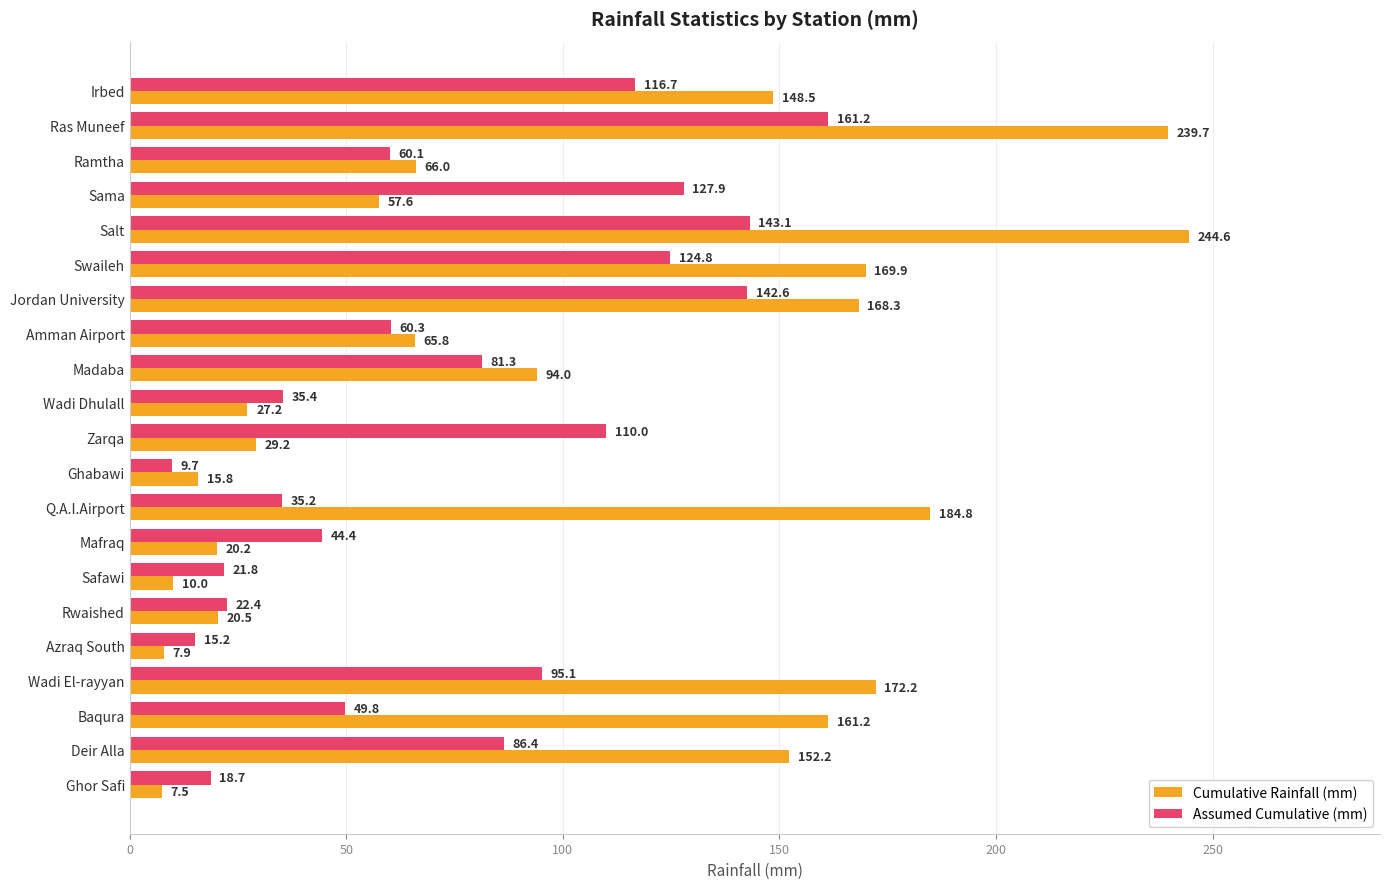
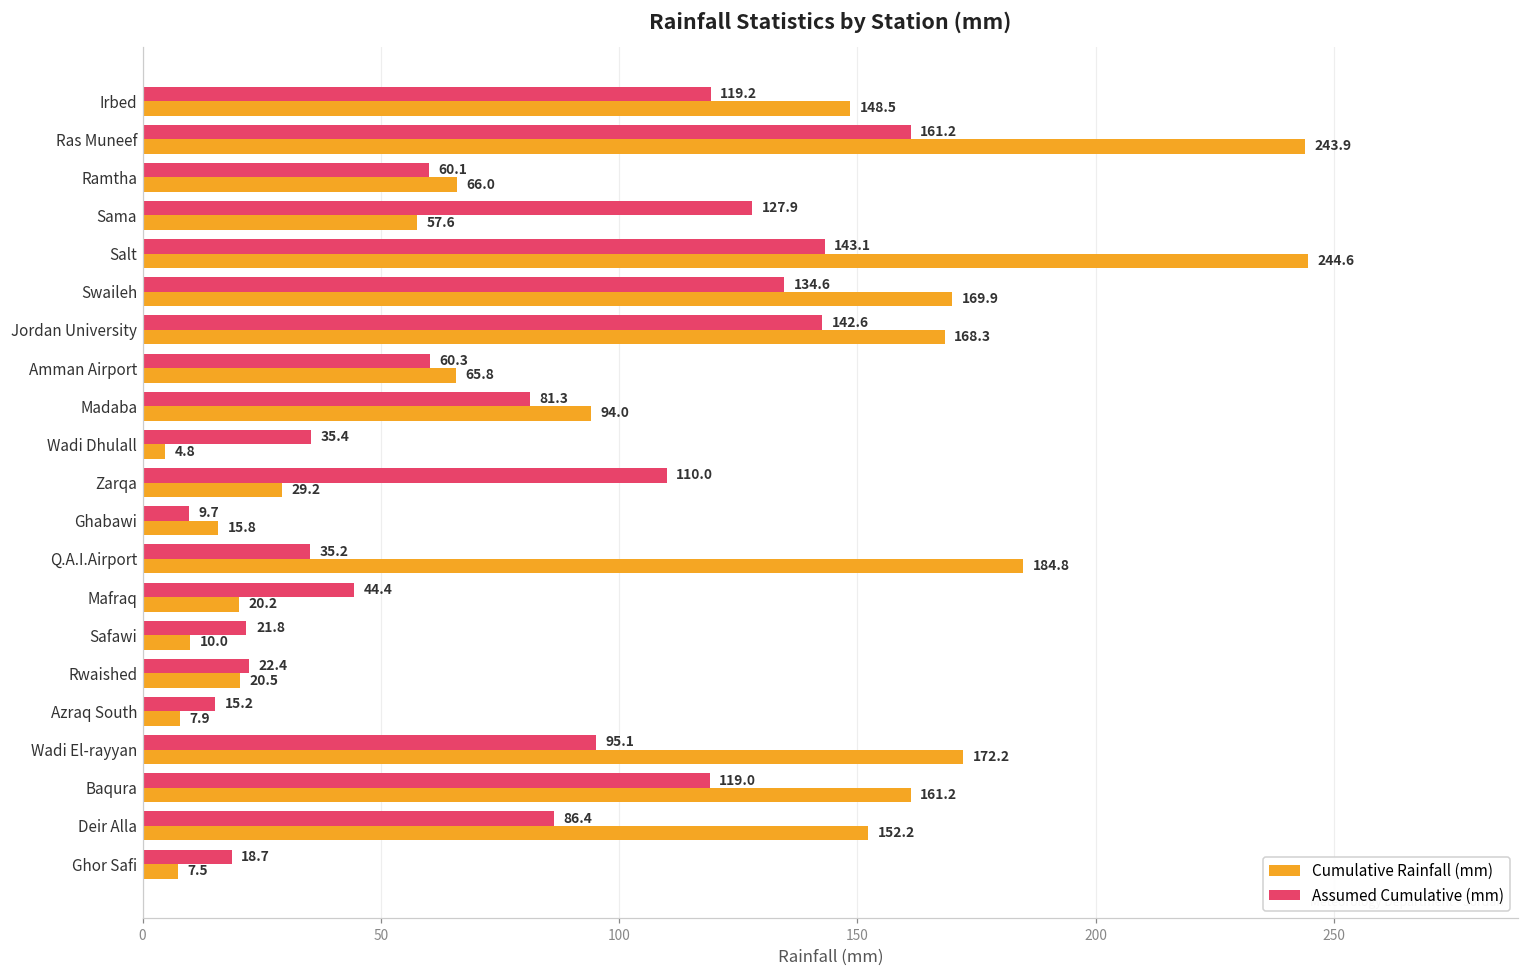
  {
    "Cumulative Rainfall (mm)": {
      "Irbed": 148.5,
-     "Ras Muneef": 239.7,
+     "Ras Muneef": 243.9,
      "Ramtha": 66.0,
      "Sama": 57.6,
      "Salt": 244.6,
      "Swaileh": 169.9,
      "Jordan University": 168.3,
      "Amman Airport": 65.8,
      "Madaba": 94.0,
-     "Wadi Dhulall": 27.2,
+     "Wadi Dhulall": 4.8,
      "Zarqa": 29.2,
      "Ghabawi": 15.8,
      "Q.A.I.Airport": 184.8,
      "Mafraq": 20.2,
      "Safawi": 10.0,
      "Rwaished": 20.5,
      "Azraq South": 7.9,
      "Wadi El-rayyan": 172.2,
      "Baqura": 161.2,
      "Deir Alla": 152.2,
      "Ghor Safi": 7.5
    },
    "Assumed Cumulative (mm)": {
-     "Irbed": 116.7,
+     "Irbed": 119.2,
      "Ras Muneef": 161.2,
      "Ramtha": 60.1,
      "Sama": 127.9,
      "Salt": 143.1,
-     "Swaileh": 124.8,
+     "Swaileh": 134.6,
      "Jordan University": 142.6,
      "Amman Airport": 60.3,
      "Madaba": 81.3,
      "Wadi Dhulall": 35.4,
      "Zarqa": 110.0,
      "Ghabawi": 9.7,
      "Q.A.I.Airport": 35.2,
      "Mafraq": 44.4,
      "Safawi": 21.8,
      "Rwaished": 22.4,
      "Azraq South": 15.2,
      "Wadi El-rayyan": 95.1,
-     "Baqura": 49.8,
+     "Baqura": 119.0,
      "Deir Alla": 86.4,
      "Ghor Safi": 18.7
    }
  }
